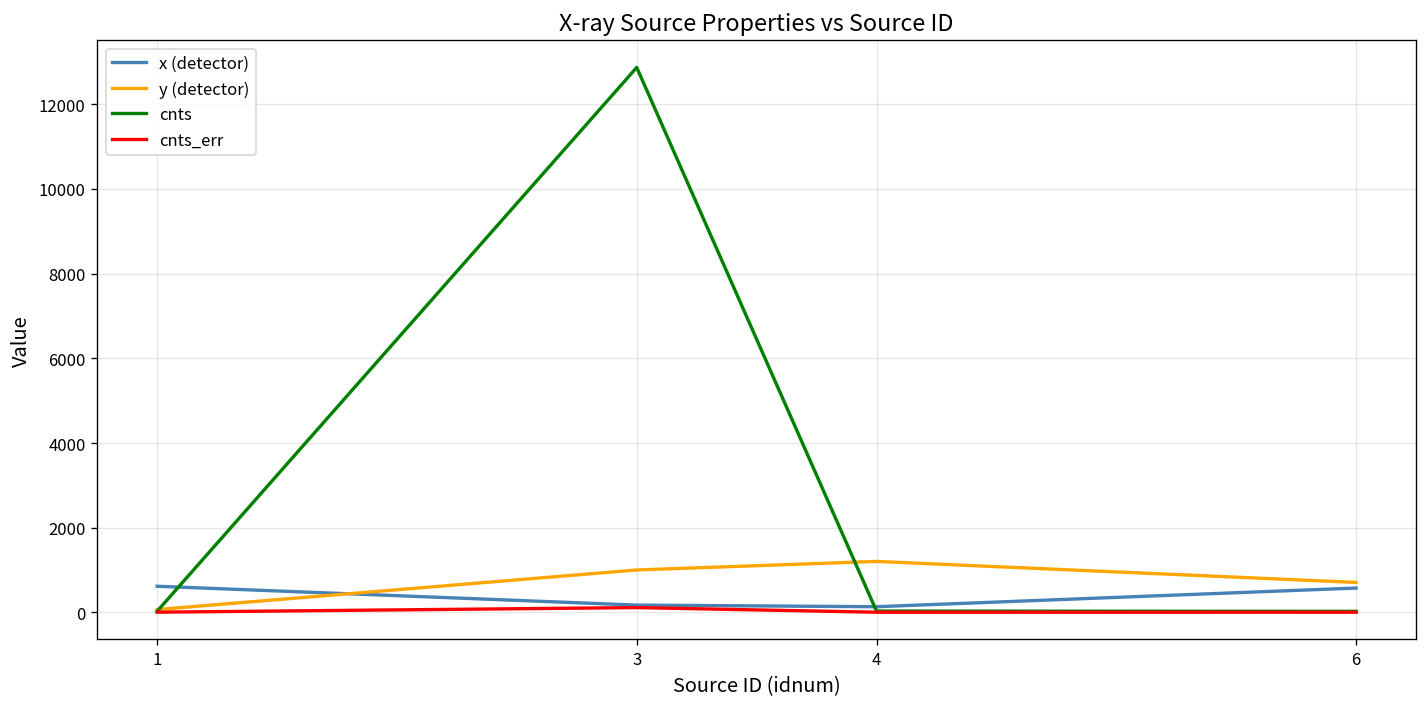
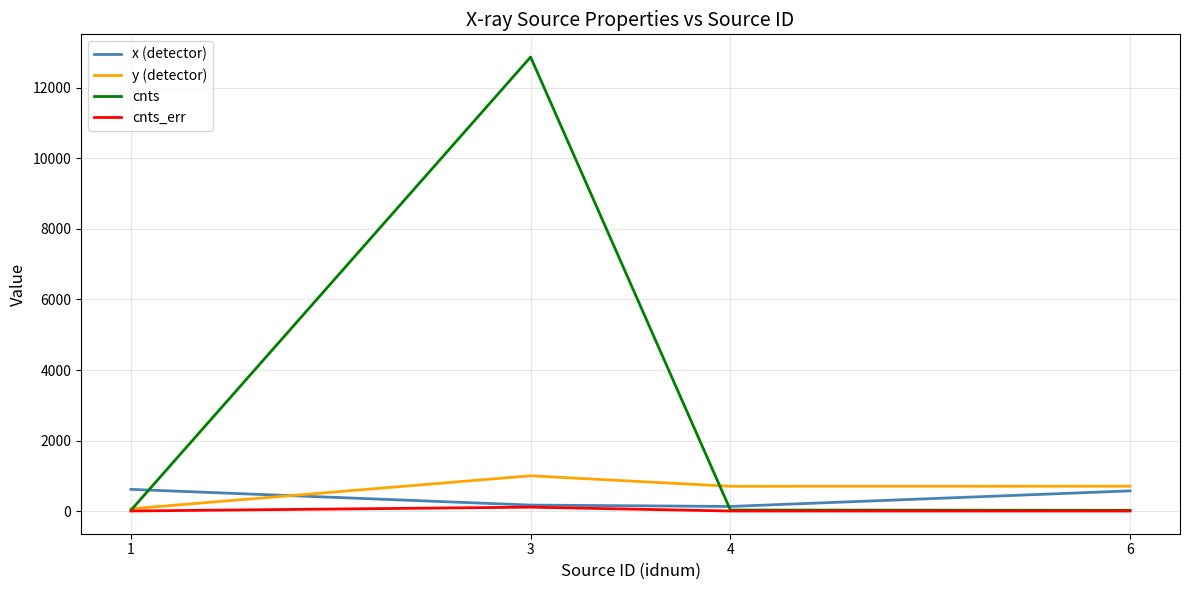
  {
    "x (detector)": {
      "1": 600,
      "4": 100,
      "6": 600
    },
    "y (detector)": {
      "3": 1000,
-     "4": 1200,
+     "4": 700,
      "6": 700
    },
    "cnts": {
      "3": 12900
    }
  }
